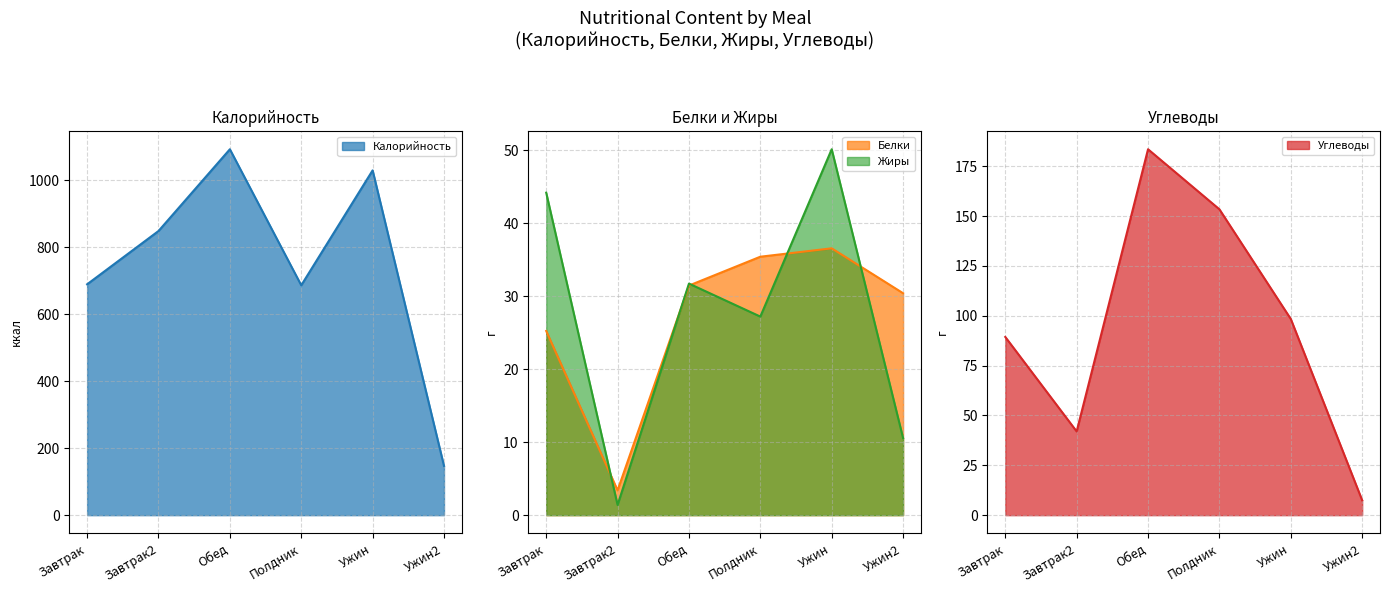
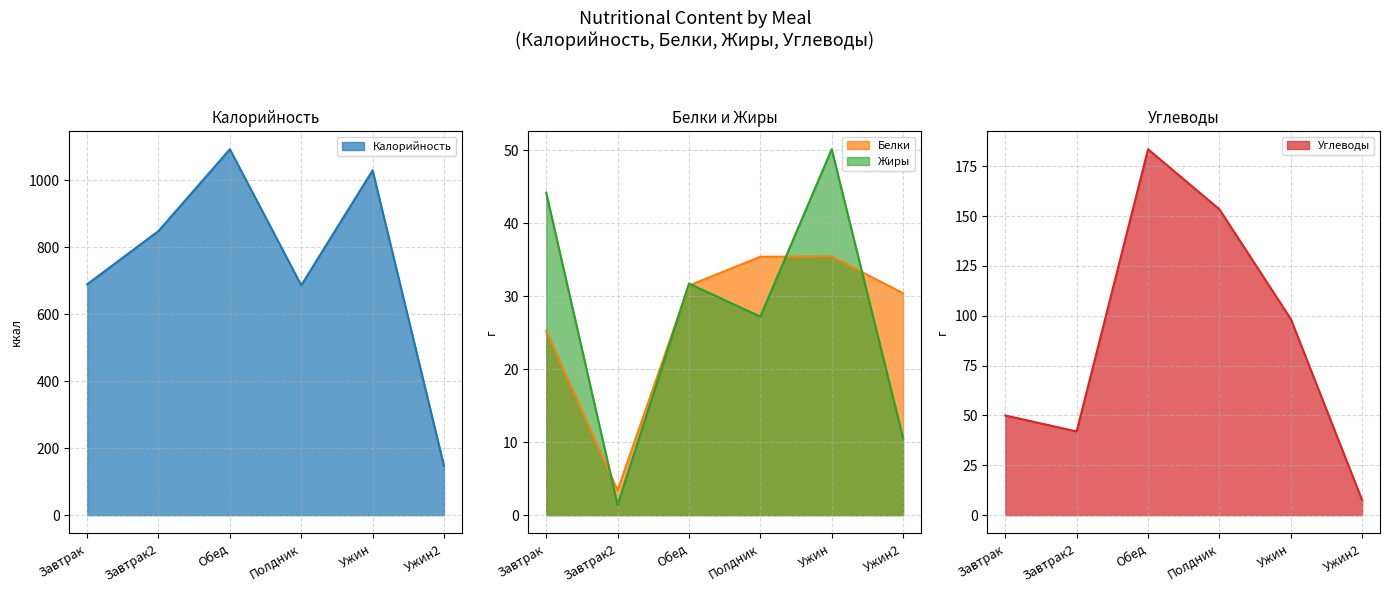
  {
    "Калорийность": {
      "Завтрак": 690,
      "Завтрак2": 850,
      "Обед": 1090,
      "Полдник": 690,
      "Ужин": 1030,
      "Ужин2": 150
    },
    "Белки и Жиры": {
      "Белки": {
        "Завтрак": 25,
        "Завтрак2": 3,
        "Полдник": 35,
-       "Ужин": 37,
+       "Ужин": 35,
        "Ужин2": 30
      },
      "Жиры": {
        "Завтрак": 44,
        "Завтрак2": 1,
        "Полдник": 27,
        "Ужин": 50,
        "Ужин2": 11
      }
    },
    "Углеводы": {
-     "Завтрак": 89,
+     "Завтрак": 50,
      "Завтрак2": 42,
      "Обед": 184,
      "Полдник": 153,
      "Ужин": 98,
      "Ужин2": 7
    }
  }
